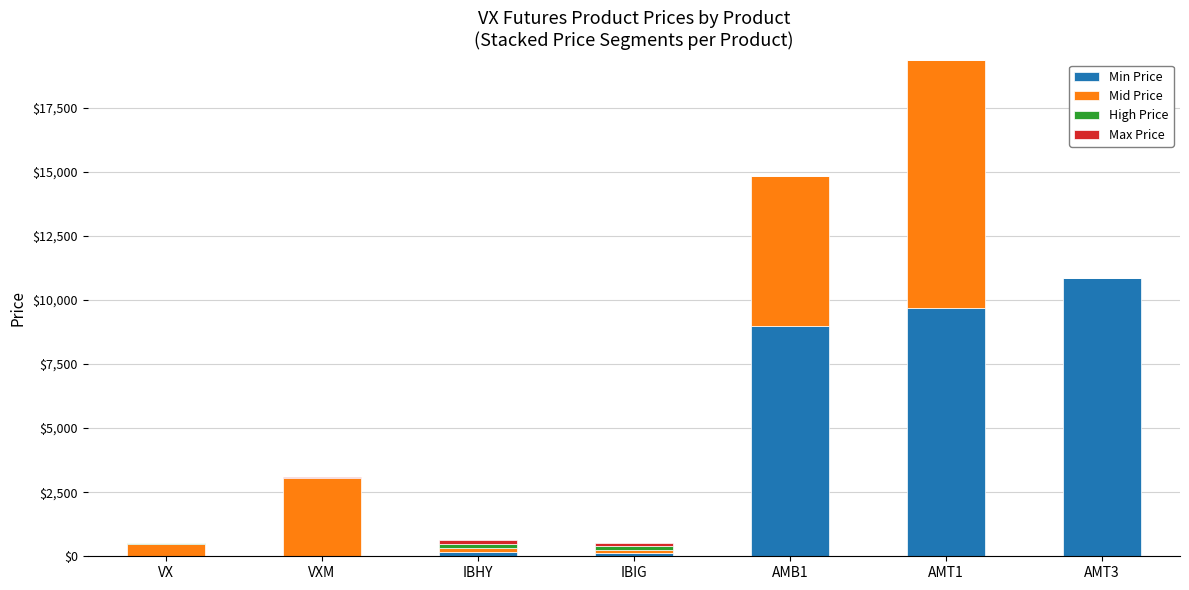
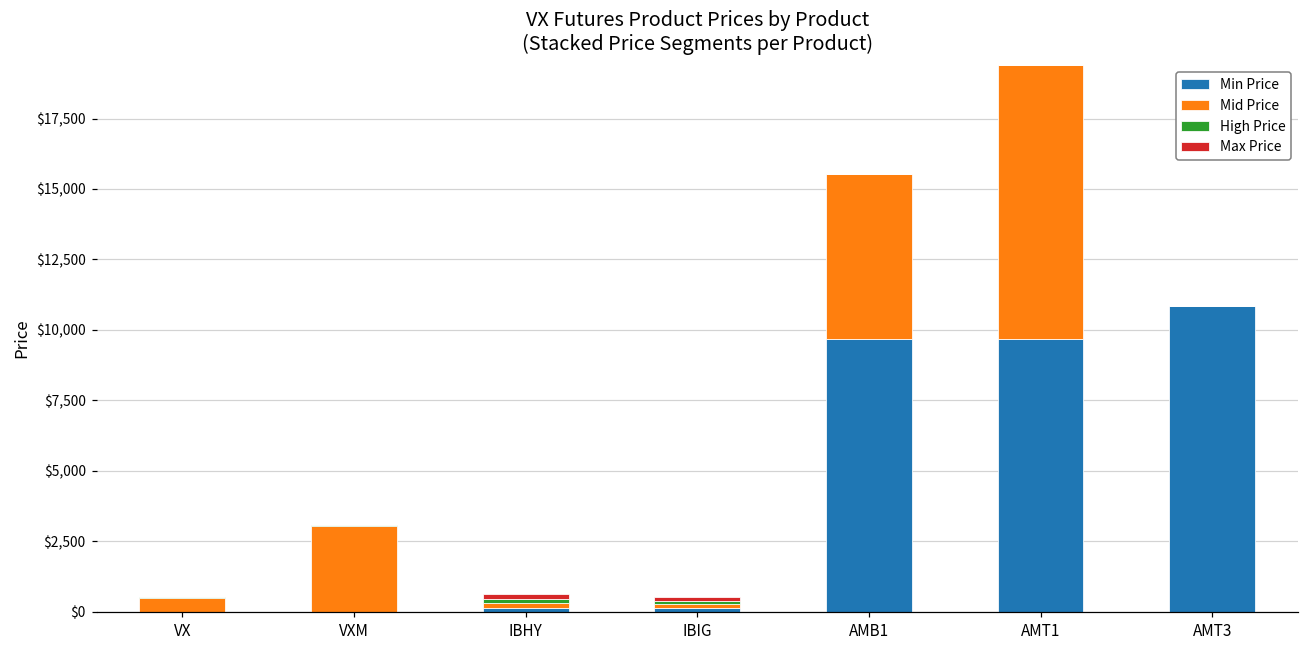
  {
    "Min Price": {
      "IBHY": "$200",
      "IBIG": "$100",
-     "AMB1": "$9,000",
+     "AMB1": "$9,700",
      "AMT1": "$9,700",
      "AMT3": "$10,800"
    },
    "Mid Price": {
      "VX": "$500",
      "VXM": "$3,000",
      "IBHY": "$200",
      "IBIG": "$100",
      "AMB1": "$5,900",
      "AMT1": "$9,700",
      "AMT3": "$0"
    },
    "High Price": {
      "IBHY": "$200",
      "IBIG": "$100",
      "AMB1": "$0",
      "AMT1": "$0",
      "AMT3": "$0"
    },
    "Max Price": {
      "IBHY": "$200",
      "IBIG": "$100",
      "AMB1": "$0",
      "AMT1": "$0",
      "AMT3": "$0"
    }
  }
